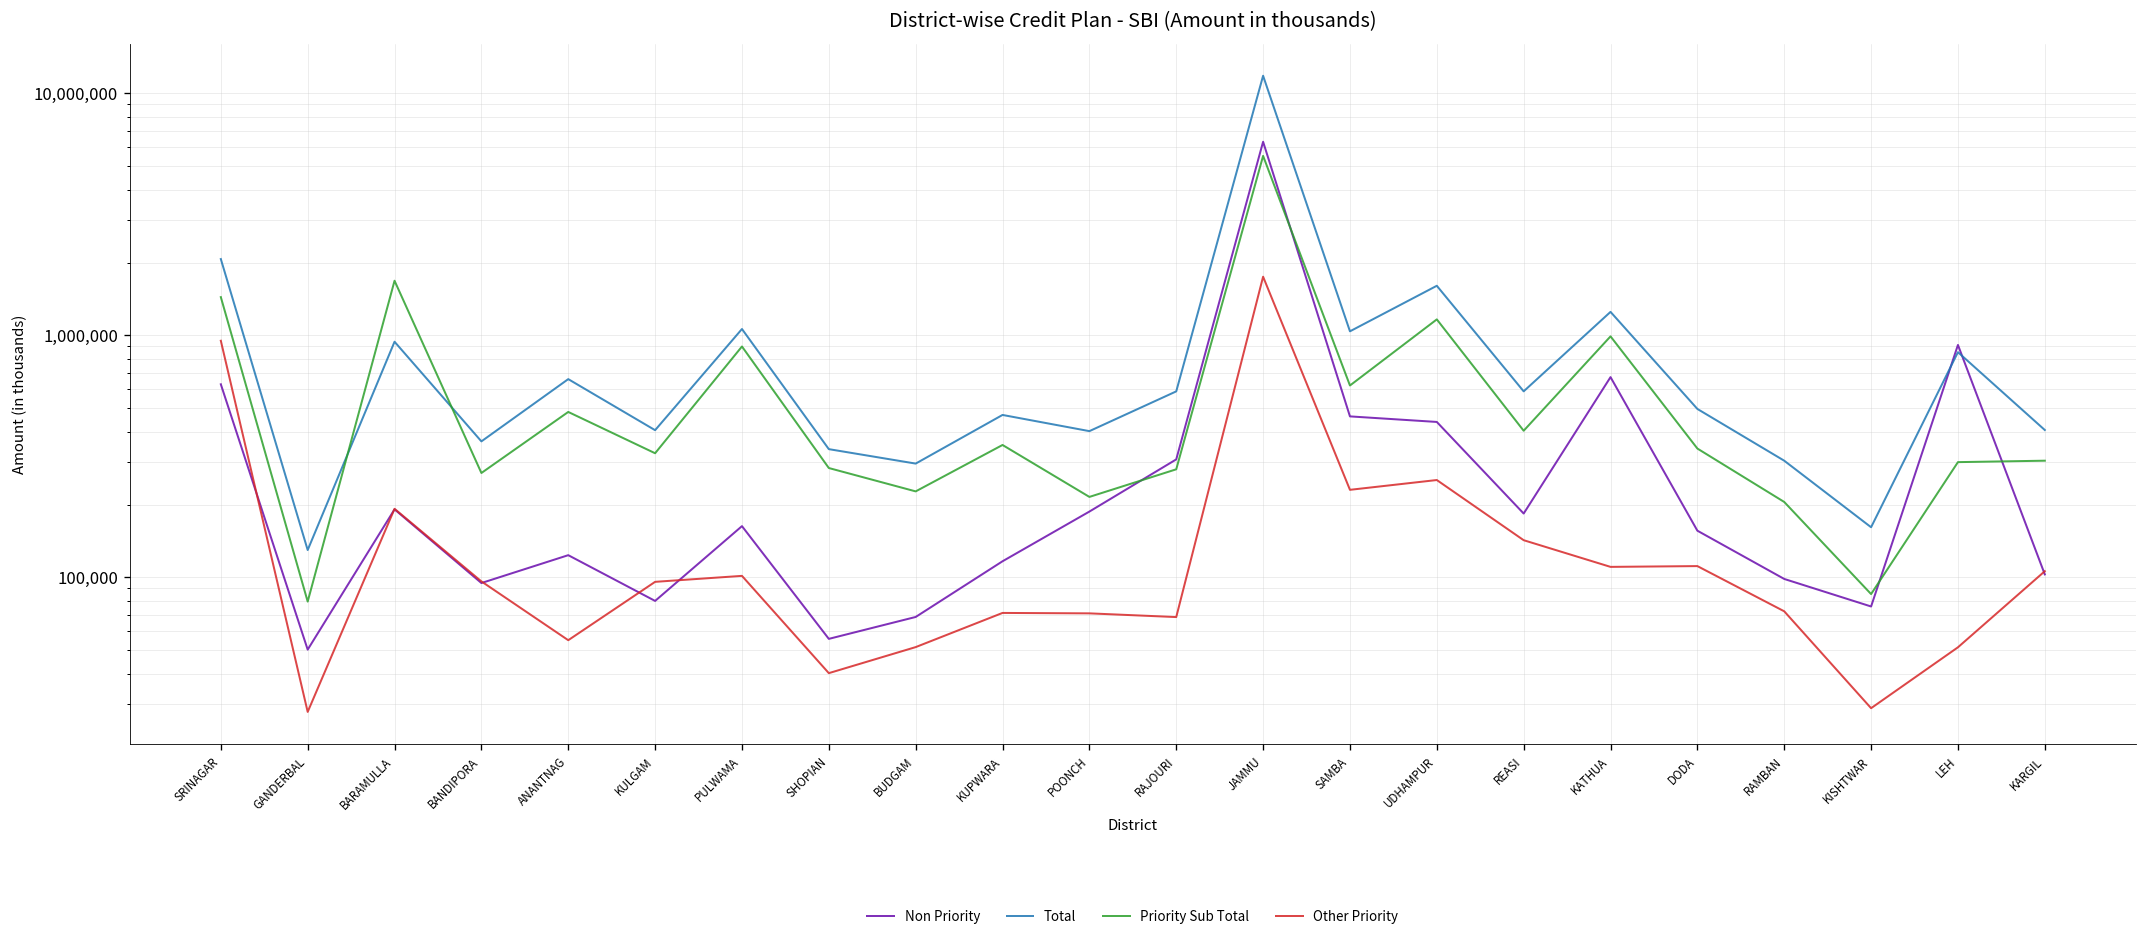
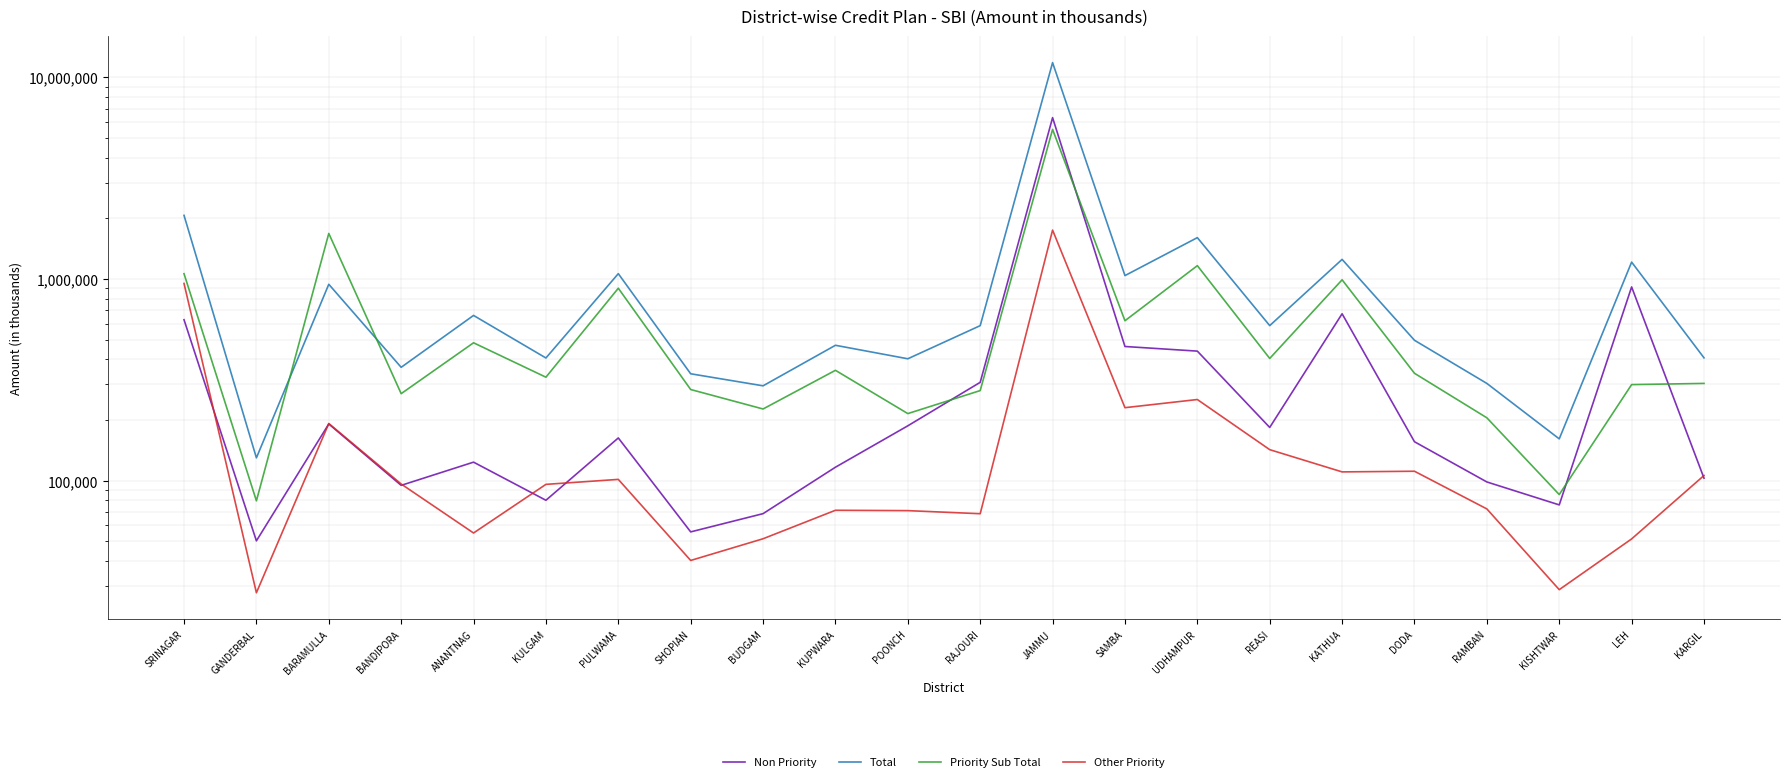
  {
    "Non Priority": {
      "SRINAGAR": "630,000",
      "GANDERBAL": "50,000",
      "ANANTNAG": "120,000",
      "KULGAM": "80,000",
      "PULWAMA": "160,000",
      "SHOPIAN": "56,000",
      "BUDGAM": "69,000",
      "KUPWARA": "120,000",
      "POONCH": "190,000",
      "RAJOURI": "310,000",
      "JAMMU": "6,300,000",
      "SAMBA": "460,000",
      "UDHAMPUR": "440,000",
      "REASI": "180,000",
      "KATHUA": "670,000",
      "DODA": "160,000",
      "RAMBAN": "100,000",
      "KISHTWAR": "76,000",
      "LEH": "900,000",
      "KARGIL": "100,000"
    },
    "Total": {
      "SRINAGAR": "2,100,000",
      "GANDERBAL": "130,000",
      "BARAMULLA": "900,000",
      "BANDIPORA": "360,000",
      "ANANTNAG": "660,000",
      "KULGAM": "410,000",
      "PULWAMA": "1,100,000",
      "SHOPIAN": "340,000",
      "BUDGAM": "300,000",
      "KUPWARA": "470,000",
      "POONCH": "400,000",
      "RAJOURI": "590,000",
      "JAMMU": "12,000,000",
      "SAMBA": "1,000,000",
      "UDHAMPUR": "1,600,000",
      "REASI": "590,000",
      "KATHUA": "1,300,000",
      "DODA": "500,000",
      "RAMBAN": "300,000",
      "KISHTWAR": "160,000",
-     "LEH": "850,000",
+     "LEH": "1,200,000",
      "KARGIL": "410,000"
    },
    "Priority Sub Total": {
-     "SRINAGAR": "1,400,000",
+     "SRINAGAR": "1,100,000",
      "GANDERBAL": "79,000",
      "BARAMULLA": "1,700,000",
      "BANDIPORA": "270,000",
      "ANANTNAG": "480,000",
      "KULGAM": "330,000",
      "PULWAMA": "900,000",
      "SHOPIAN": "280,000",
      "BUDGAM": "230,000",
      "KUPWARA": "350,000",
      "POONCH": "220,000",
      "RAJOURI": "280,000",
      "JAMMU": "5,500,000",
      "SAMBA": "620,000",
      "UDHAMPUR": "1,200,000",
      "REASI": "400,000",
      "KATHUA": "1,000,000",
      "DODA": "340,000",
      "RAMBAN": "200,000",
      "KISHTWAR": "85,000",
      "LEH": "300,000",
      "KARGIL": "300,000"
    },
    "Other Priority": {
      "SRINAGAR": "900,000",
      "GANDERBAL": "28,000",
      "ANANTNAG": "55,000",
      "KULGAM": "100,000",
      "PULWAMA": "100,000",
      "SHOPIAN": "40,000",
      "BUDGAM": "52,000",
      "KUPWARA": "71,000",
      "POONCH": "71,000",
      "RAJOURI": "69,000",
      "JAMMU": "1,700,000",
      "SAMBA": "230,000",
      "UDHAMPUR": "250,000",
      "REASI": "140,000",
      "KATHUA": "110,000",
      "DODA": "110,000",
      "RAMBAN": "72,000",
      "KISHTWAR": "29,000",
      "LEH": "51,000",
      "KARGIL": "110,000"
    }
  }
